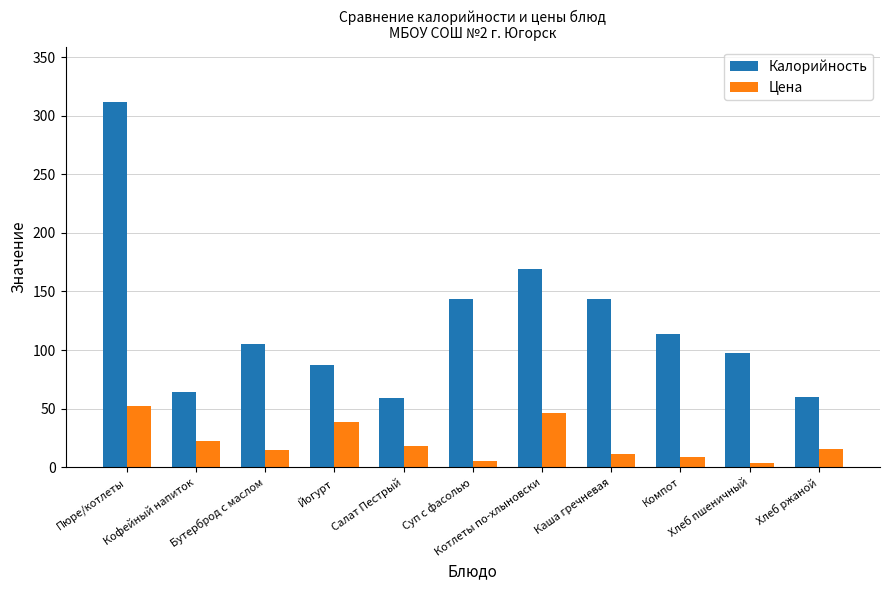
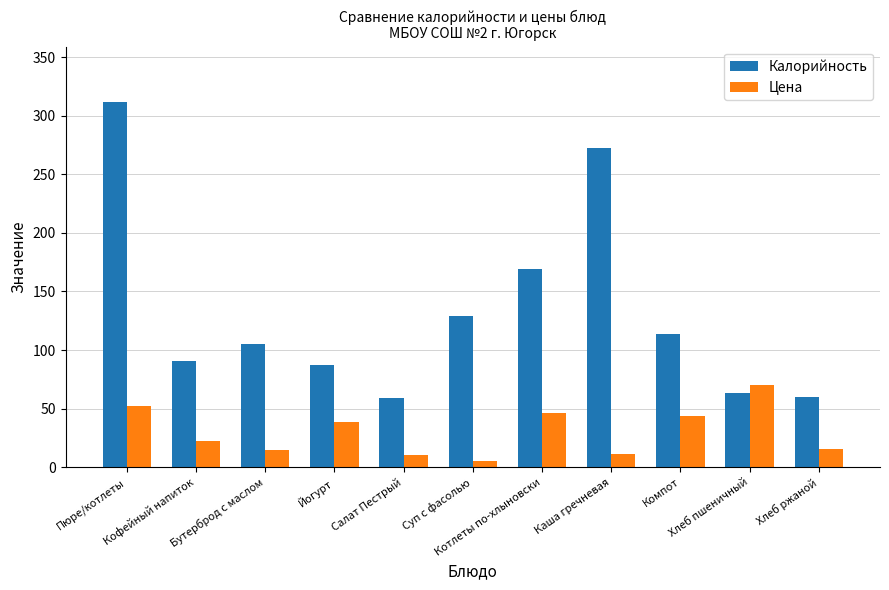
  {
    "Калорийность": {
      "Пюре/котлеты": 312,
-     "Кофейный напиток": 64,
+     "Кофейный напиток": 91,
      "Бутерброд с маслом": 105,
      "Йогурт": 87,
      "Салат Пестрый": 59,
-     "Суп с фасолью": 144,
+     "Суп с фасолью": 129,
      "Котлеты по-хлыновски": 169,
-     "Каша гречневая": 144,
+     "Каша гречневая": 272,
      "Компот": 114,
-     "Хлеб пшеничный": 97,
+     "Хлеб пшеничный": 63,
      "Хлеб ржаной": 60
    },
    "Цена": {
      "Пюре/котлеты": 52,
      "Кофейный напиток": 23,
      "Бутерброд с маслом": 15,
      "Йогурт": 39,
-     "Салат Пестрый": 19,
+     "Салат Пестрый": 11,
      "Суп с фасолью": 6,
      "Котлеты по-хлыновски": 46,
      "Каша гречневая": 11,
-     "Компот": 9,
-     "Хлеб пшеничный": 4,
+     "Компот": 43,
+     "Хлеб пшеничный": 71,
      "Хлеб ржаной": 16
    }
  }
